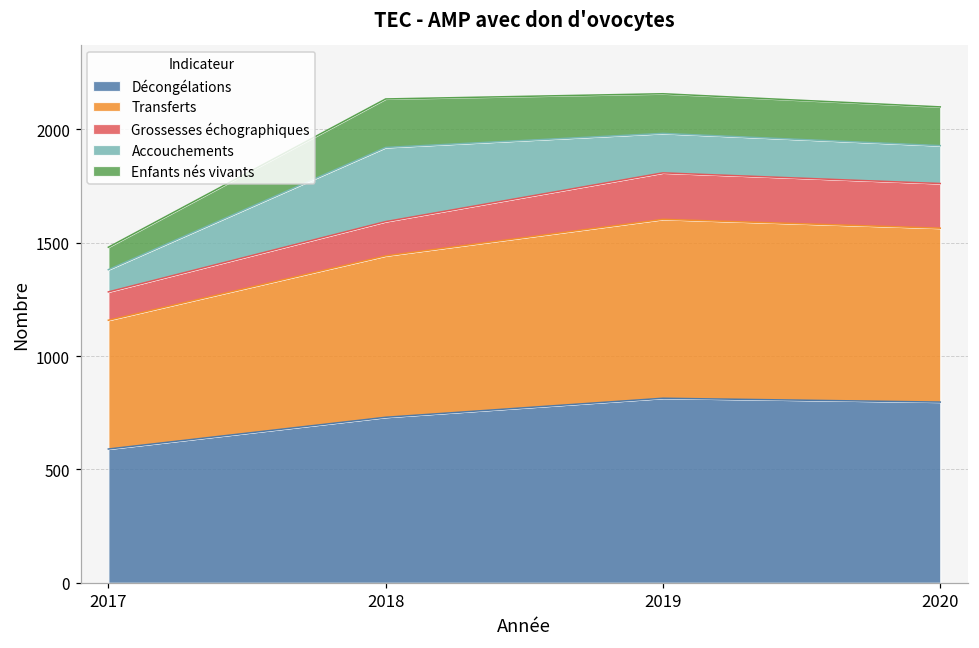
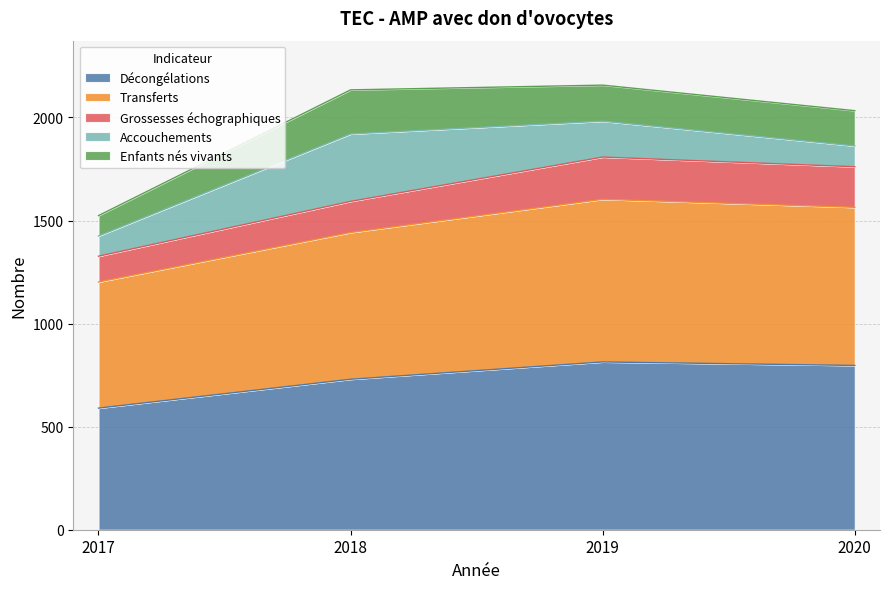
  {
    "Décongélations": {
      "2017": 590,
      "2018": 730,
      "2019": 810,
      "2020": 800
    },
    "Transferts": {
-     "2017": 570,
+     "2017": 610,
      "2018": 710,
      "2019": 790,
      "2020": 770
    },
    "Grossesses échographiques": {
      "2017": 130,
      "2018": 150,
      "2019": 210,
      "2020": 200
    },
    "Accouchements": {
      "2017": 100,
      "2018": 330,
      "2019": 170,
-     "2020": 170
+     "2020": 100
    },
    "Enfants nés vivants": {
      "2017": 100,
      "2018": 210,
      "2019": 180,
      "2020": 170
    }
  }
